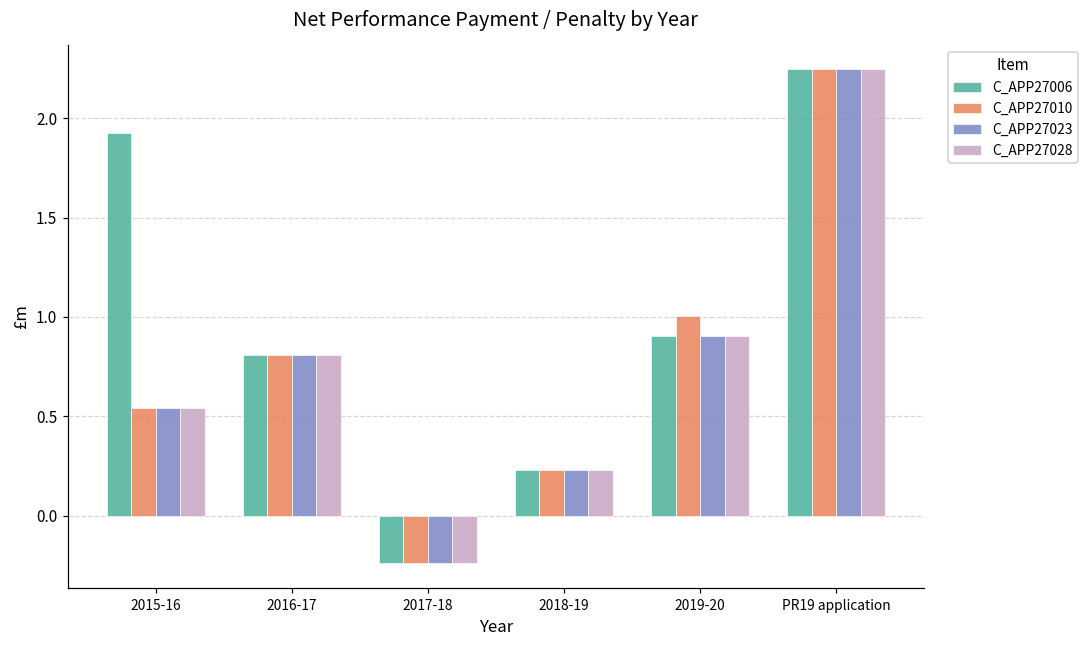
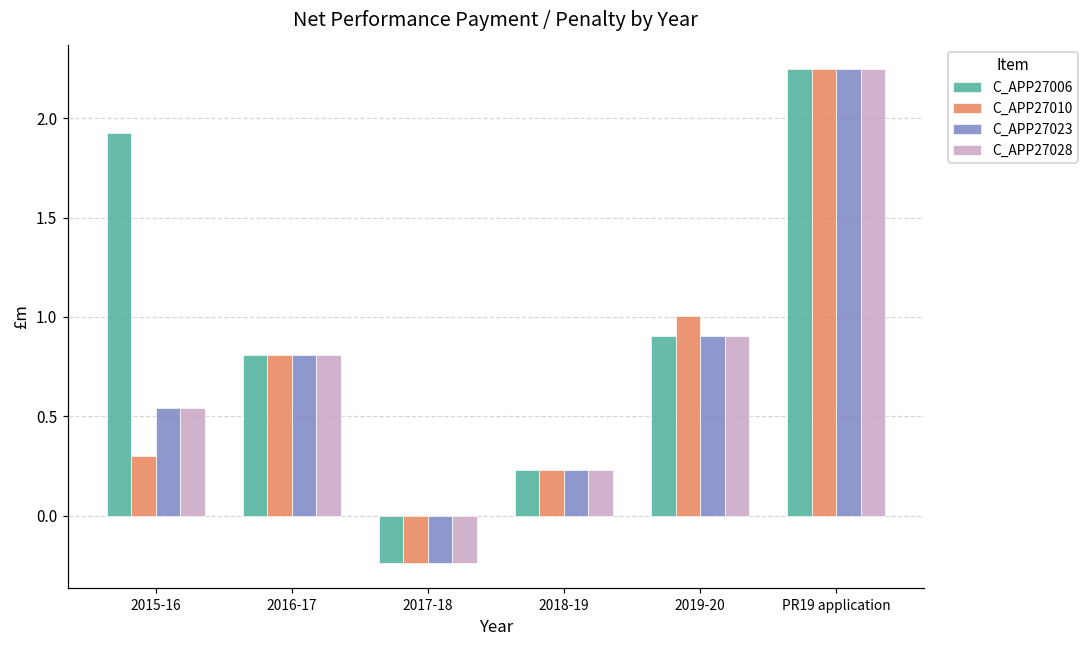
  {
    "C_APP27006": {
      "2015-16": 1.93,
      "2016-17": 0.81,
      "2017-18": -0.24,
      "2018-19": 0.23,
      "2019-20": 0.91,
      "PR19 application": 2.25
    },
    "C_APP27010": {
-     "2015-16": 0.54,
+     "2015-16": 0.30,
      "2016-17": 0.81,
      "2017-18": -0.24,
      "2018-19": 0.23,
      "2019-20": 1.00,
      "PR19 application": 2.25
    },
    "C_APP27023": {
      "2015-16": 0.54,
      "2016-17": 0.81,
      "2017-18": -0.24,
      "2018-19": 0.23,
      "2019-20": 0.91,
      "PR19 application": 2.25
    },
    "C_APP27028": {
      "2015-16": 0.54,
      "2016-17": 0.81,
      "2017-18": -0.24,
      "2018-19": 0.23,
      "2019-20": 0.91,
      "PR19 application": 2.25
    }
  }
